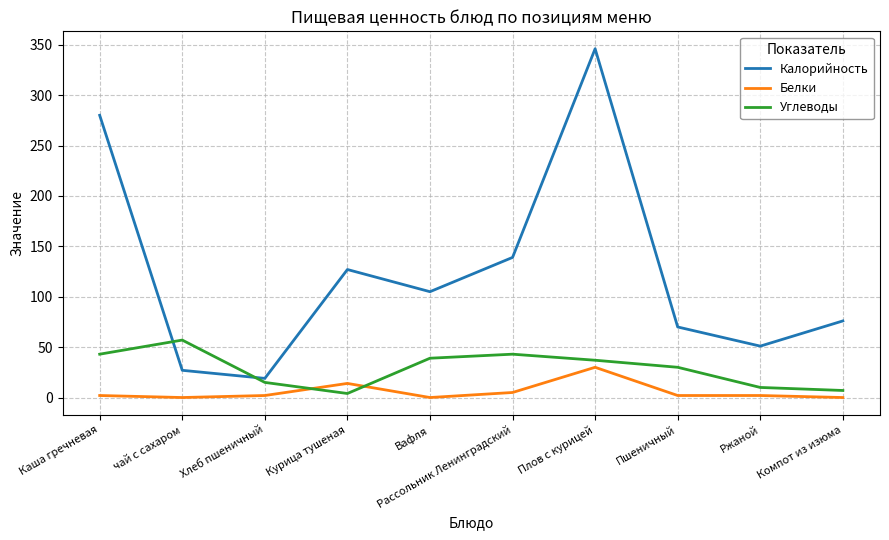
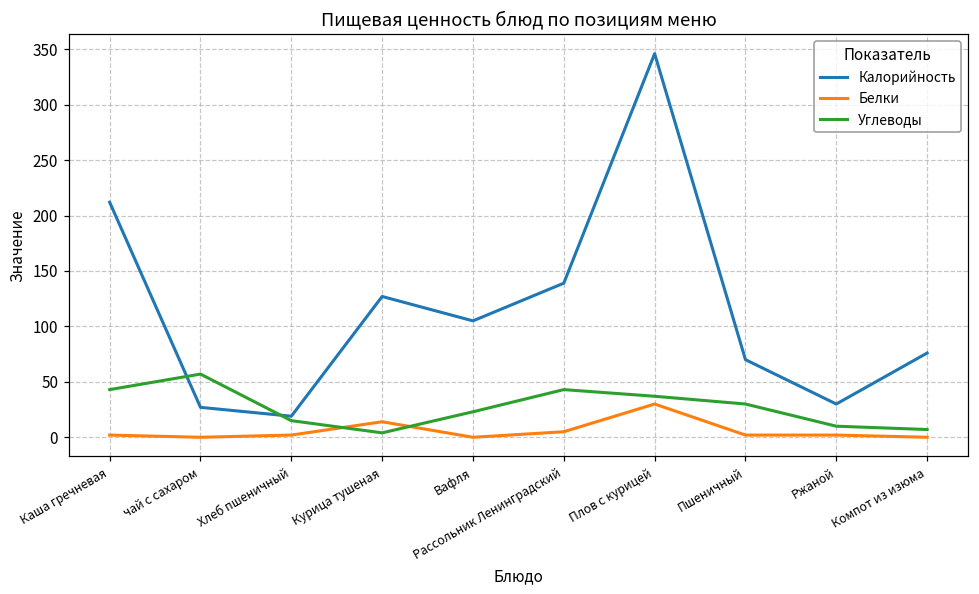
  {
    "Калорийность": {
-     "Каша гречневая": 280,
+     "Каша гречневая": 212,
      "чай с сахаром": 27,
      "Хлеб пшеничный": 19,
      "Курица тушеная": 127,
      "Вафля": 105,
      "Рассольник Ленинградский": 139,
      "Плов с курицей": 346,
      "Пшеничный": 70,
-     "Ржаной": 51,
+     "Ржаной": 30,
      "Компот из изюма": 76
    },
    "Белки": {
      "Каша гречневая": 2,
      "чай с сахаром": 0,
      "Хлеб пшеничный": 2,
      "Курица тушеная": 14,
      "Вафля": 0,
      "Рассольник Ленинградский": 5,
      "Плов с курицей": 30,
      "Пшеничный": 2,
      "Ржаной": 2,
      "Компот из изюма": 0
    },
    "Углеводы": {
      "Каша гречневая": 43,
      "чай с сахаром": 57,
      "Хлеб пшеничный": 15,
      "Курица тушеная": 4,
-     "Вафля": 39,
+     "Вафля": 23,
      "Рассольник Ленинградский": 43,
      "Плов с курицей": 37,
      "Пшеничный": 30,
      "Ржаной": 10,
      "Компот из изюма": 7
    }
  }
